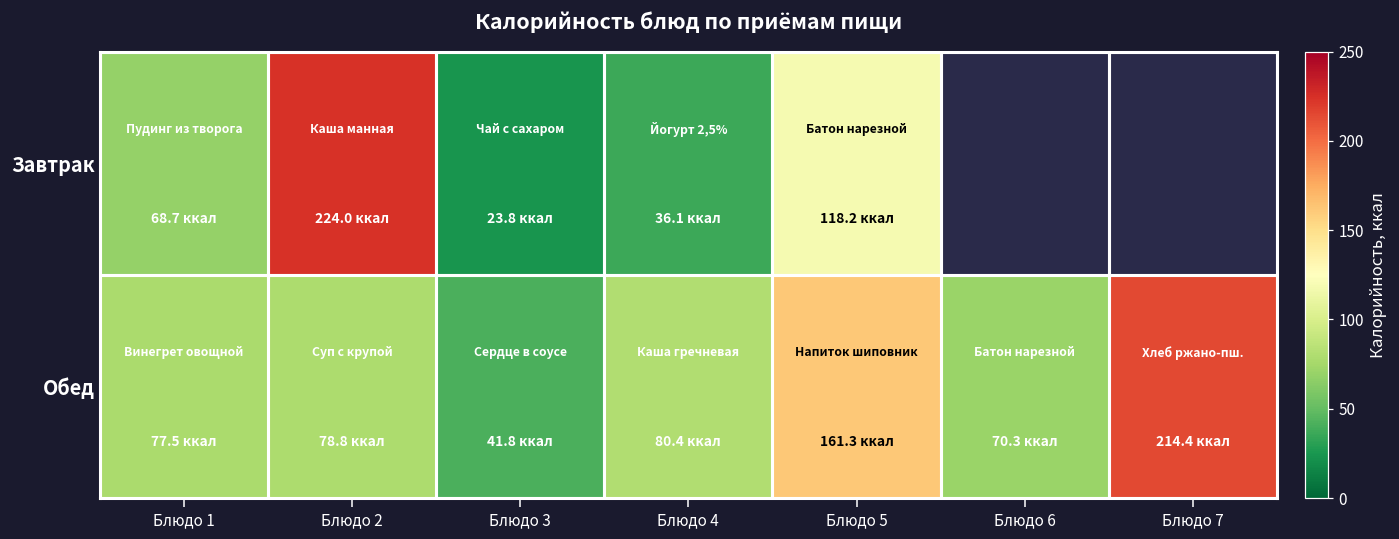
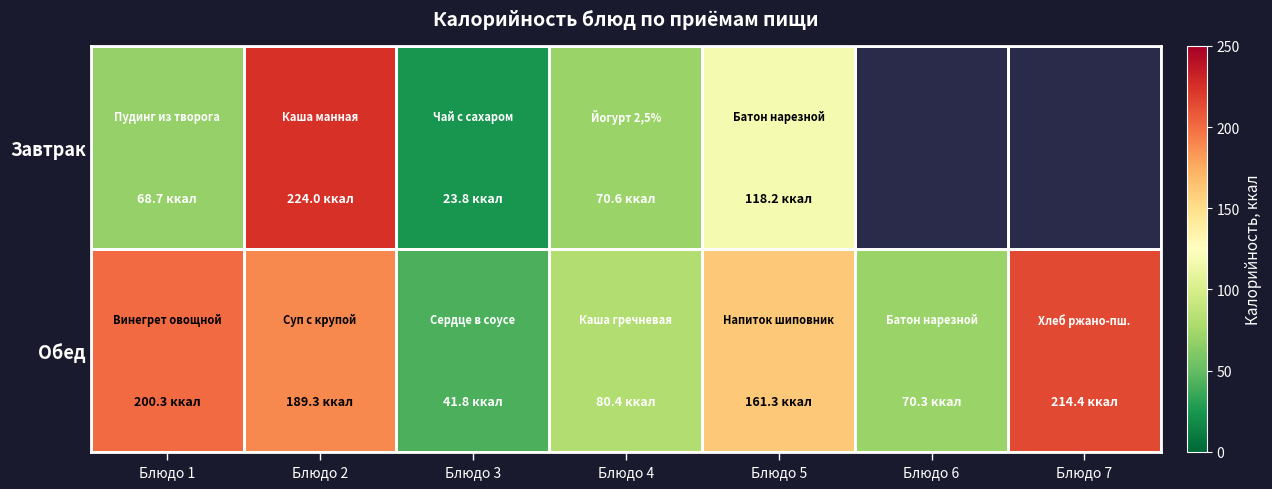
  {
    "Завтрак": {
-     "Блюдо 4": 36.1
+     "Блюдо 4": 70.6
    },
    "Обед": {
-     "Блюдо 1": 77.5,
-     "Блюдо 2": 78.8
+     "Блюдо 1": 200.3,
+     "Блюдо 2": 189.3
    }
  }
